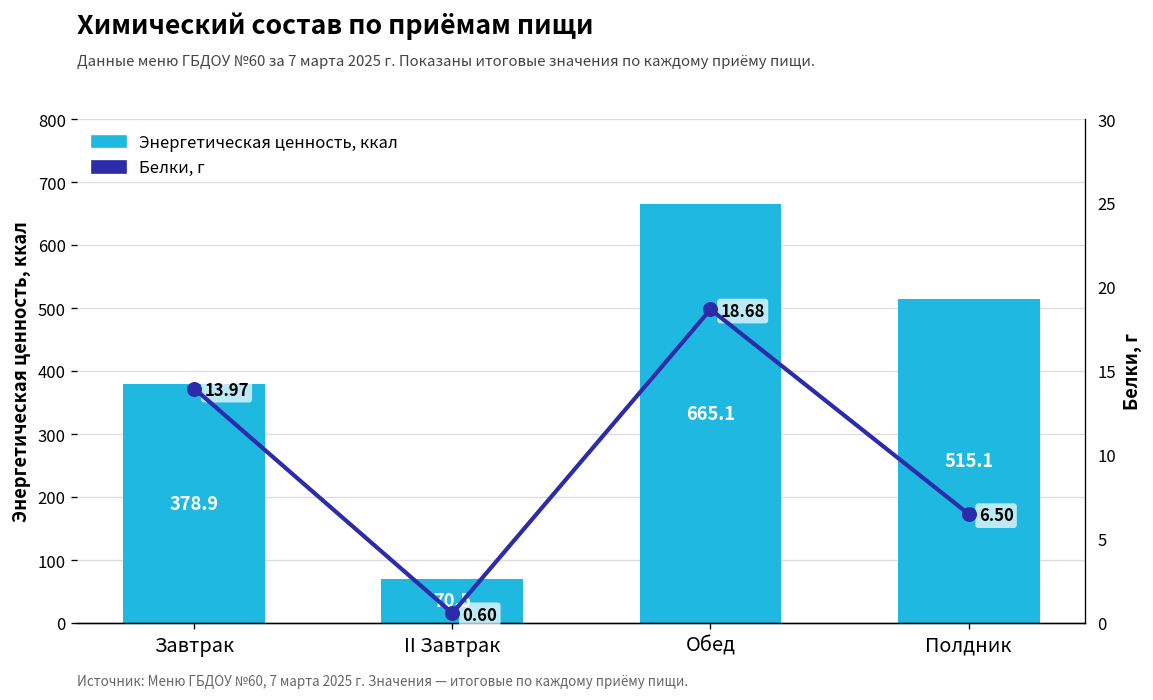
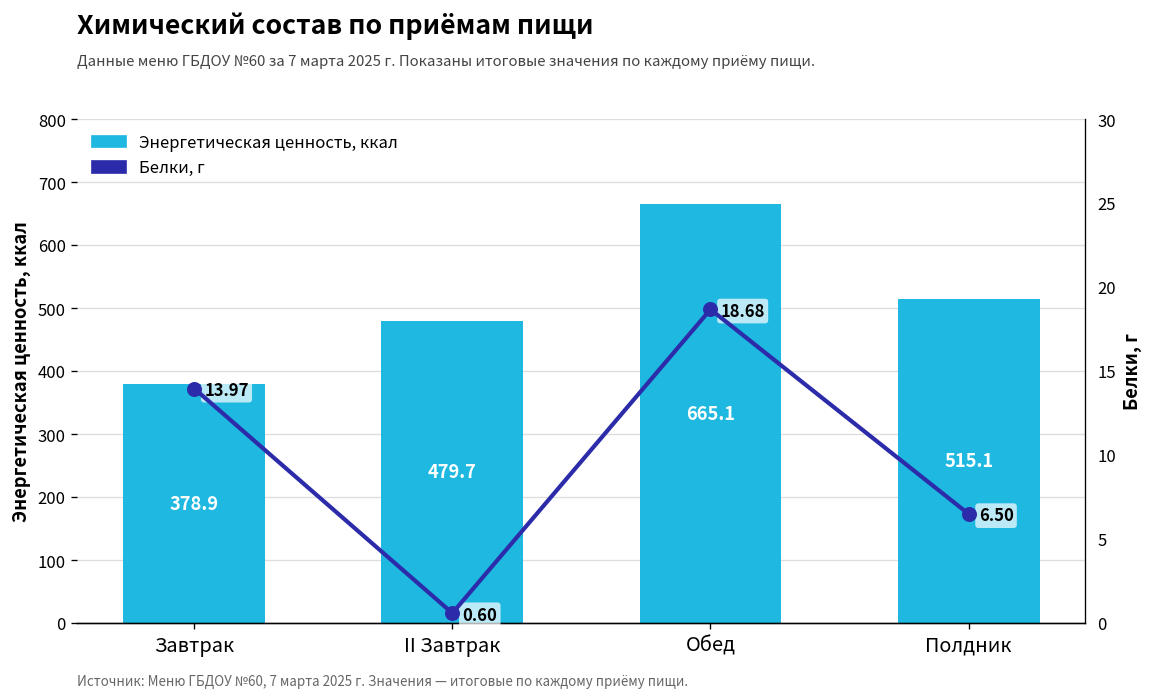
  {
    "Энергетическая ценность, ккал": {
      "Завтрак": 378.9,
-     "II Завтрак": 70.5,
+     "II Завтрак": 479.7,
      "Обед": 665.1,
      "Полдник": 515.1
    }
  }
